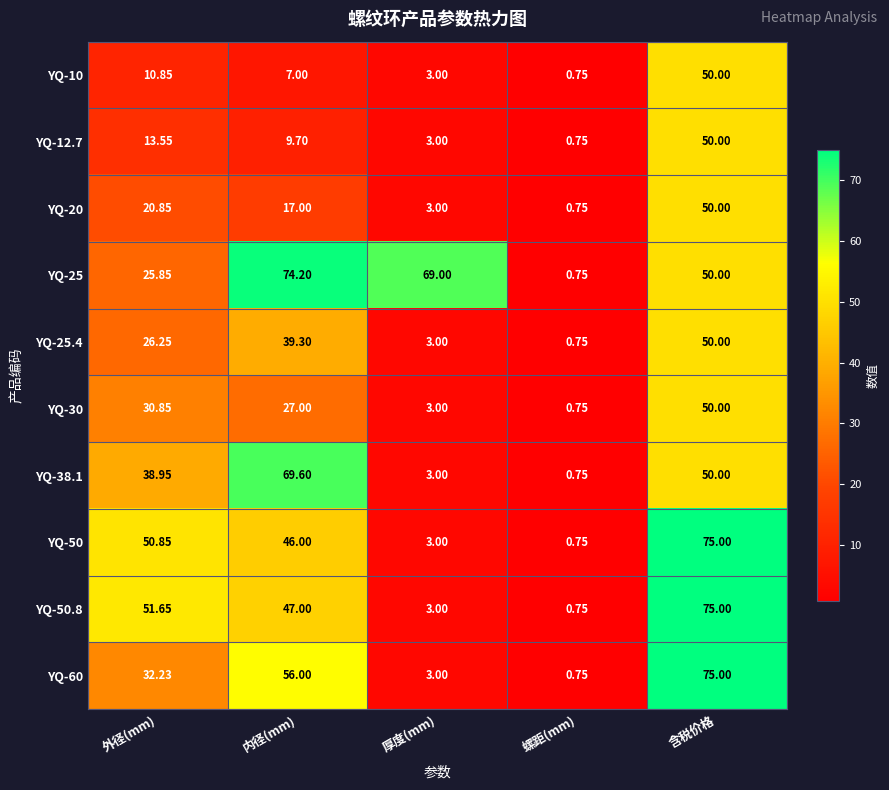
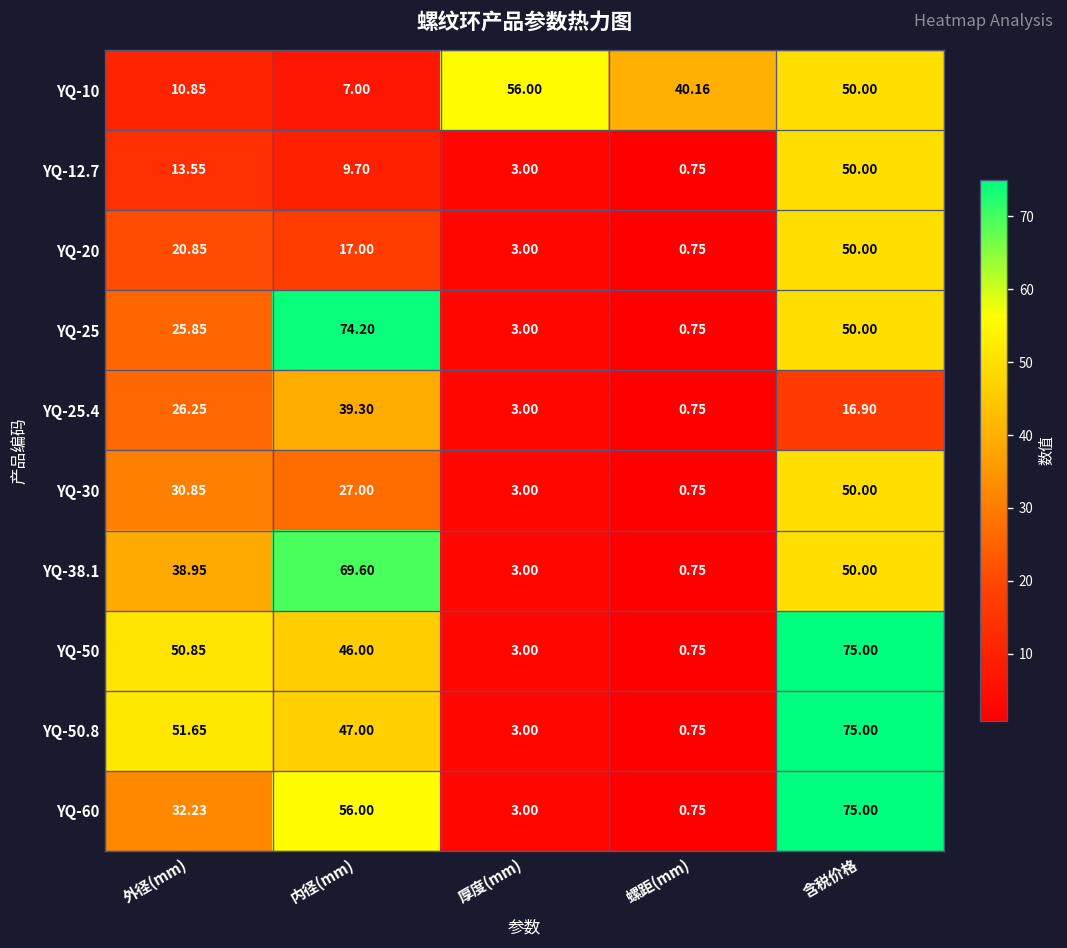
  {
    "YQ-10": {
      "外径(mm)": 10.85,
      "内径(mm)": 7.00,
-     "厚度(mm)": 3.00,
-     "螺距(mm)": 0.75,
+     "厚度(mm)": 56.00,
+     "螺距(mm)": 40.16,
      "含税价格": 50.00
    },
    "YQ-12.7": {
      "外径(mm)": 13.55,
      "内径(mm)": 9.70,
      "厚度(mm)": 3.00,
      "螺距(mm)": 0.75,
      "含税价格": 50.00
    },
    "YQ-20": {
      "外径(mm)": 20.85,
      "内径(mm)": 17.00,
      "厚度(mm)": 3.00,
      "螺距(mm)": 0.75,
      "含税价格": 50.00
    },
    "YQ-25": {
      "外径(mm)": 25.85,
      "内径(mm)": 74.20,
-     "厚度(mm)": 69.00,
+     "厚度(mm)": 3.00,
      "螺距(mm)": 0.75,
      "含税价格": 50.00
    },
    "YQ-25.4": {
      "外径(mm)": 26.25,
      "内径(mm)": 39.30,
      "厚度(mm)": 3.00,
      "螺距(mm)": 0.75,
-     "含税价格": 50.00
+     "含税价格": 16.90
    },
    "YQ-30": {
      "外径(mm)": 30.85,
      "内径(mm)": 27.00,
      "厚度(mm)": 3.00,
      "螺距(mm)": 0.75,
      "含税价格": 50.00
    },
    "YQ-38.1": {
      "外径(mm)": 38.95,
      "内径(mm)": 69.60,
      "厚度(mm)": 3.00,
      "螺距(mm)": 0.75,
      "含税价格": 50.00
    },
    "YQ-50": {
      "外径(mm)": 50.85,
      "内径(mm)": 46.00,
      "厚度(mm)": 3.00,
      "螺距(mm)": 0.75,
      "含税价格": 75.00
    },
    "YQ-50.8": {
      "外径(mm)": 51.65,
      "内径(mm)": 47.00,
      "厚度(mm)": 3.00,
      "螺距(mm)": 0.75,
      "含税价格": 75.00
    },
    "YQ-60": {
      "外径(mm)": 32.23,
      "内径(mm)": 56.00,
      "厚度(mm)": 3.00,
      "螺距(mm)": 0.75,
      "含税价格": 75.00
    }
  }
